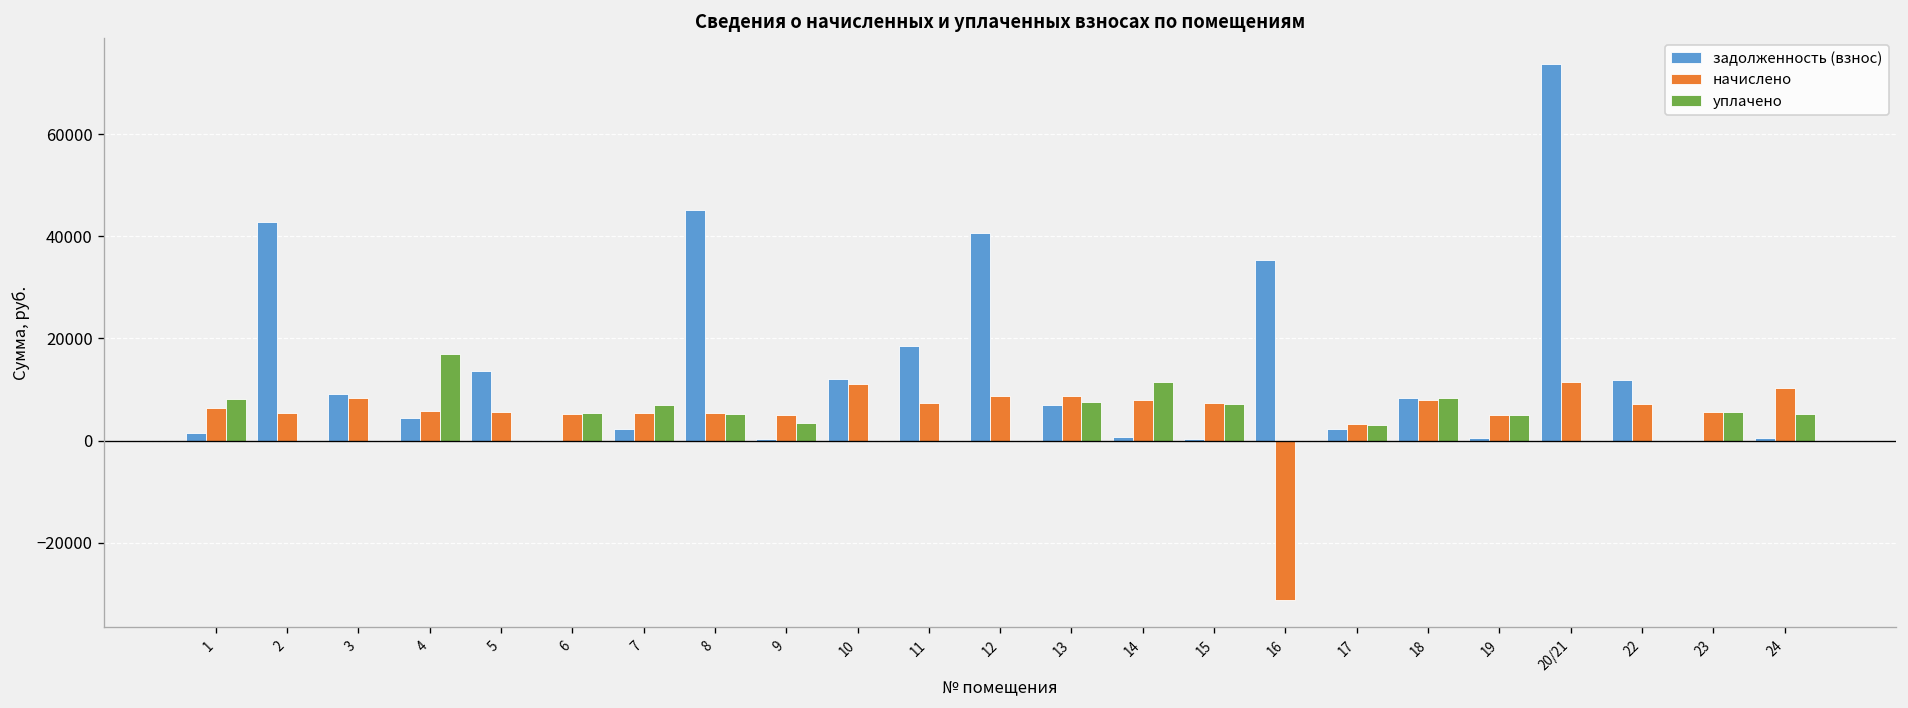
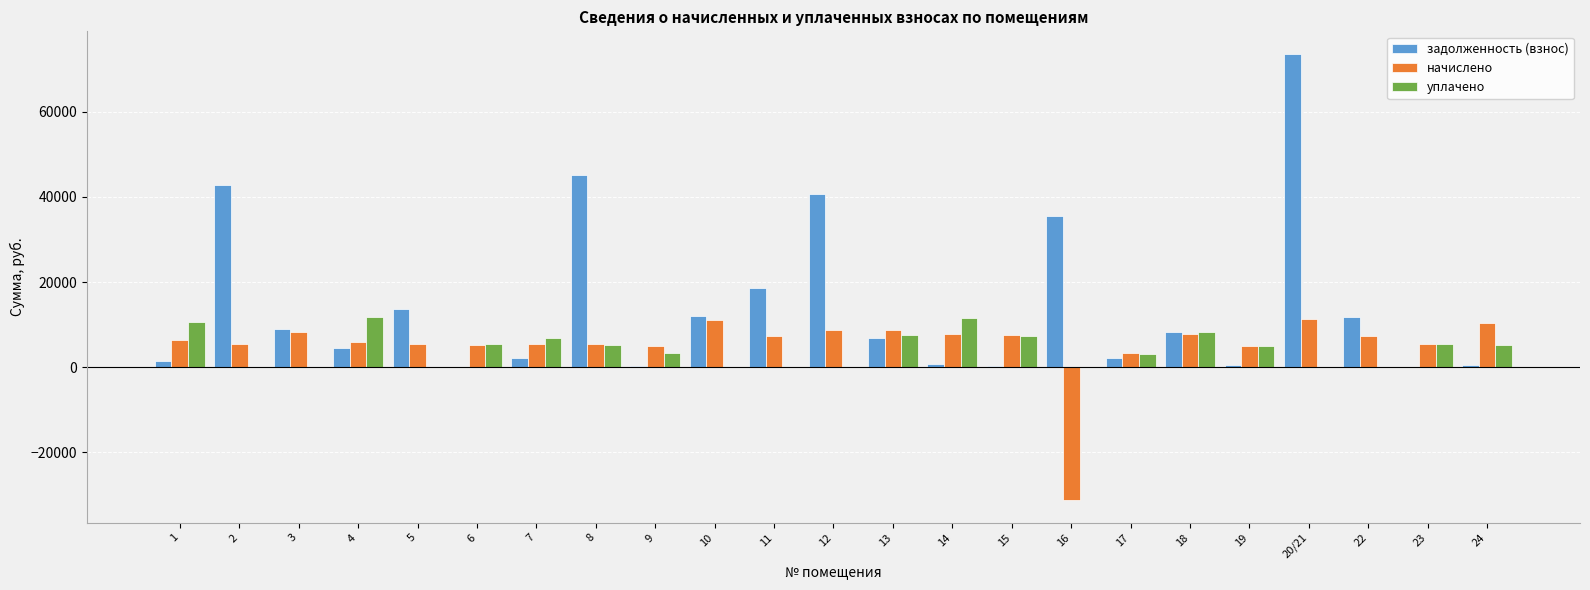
  {
    "задолженность (взнос)": {
      "1": 1000,
      "2": 43000,
      "3": 9000,
      "4": 5000,
      "5": 14000,
      "7": 2000,
      "8": 45000,
      "10": 12000,
      "11": 19000,
      "12": 41000,
      "13": 7000,
      "14": 1000,
      "16": 35000,
      "17": 2000,
      "18": 8000,
      "20/21": 74000,
      "22": 12000
    },
    "начислено": {
      "1": 6000,
      "2": 5000,
      "3": 8000,
      "4": 6000,
      "5": 6000,
      "6": 5000,
      "7": 5000,
      "8": 5000,
      "9": 5000,
      "10": 11000,
      "11": 7000,
      "12": 9000,
      "13": 9000,
      "14": 8000,
      "15": 7000,
      "16": -31000,
      "17": 3000,
      "18": 8000,
      "19": 5000,
      "20/21": 11000,
      "22": 7000,
      "23": 6000,
      "24": 10000
    },
    "уплачено": {
-     "1": 8000,
+     "1": 11000,
      "2": 0,
      "3": 0,
-     "4": 17000,
+     "4": 12000,
      "5": 0,
      "6": 5000,
      "7": 7000,
      "8": 5000,
      "9": 3000,
      "10": 0,
      "11": 0,
      "12": 0,
      "13": 8000,
      "14": 12000,
      "15": 7000,
      "16": 0,
      "17": 3000,
      "18": 8000,
      "19": 5000,
      "20/21": 0,
      "22": 0,
      "23": 6000,
      "24": 5000
    }
  }
